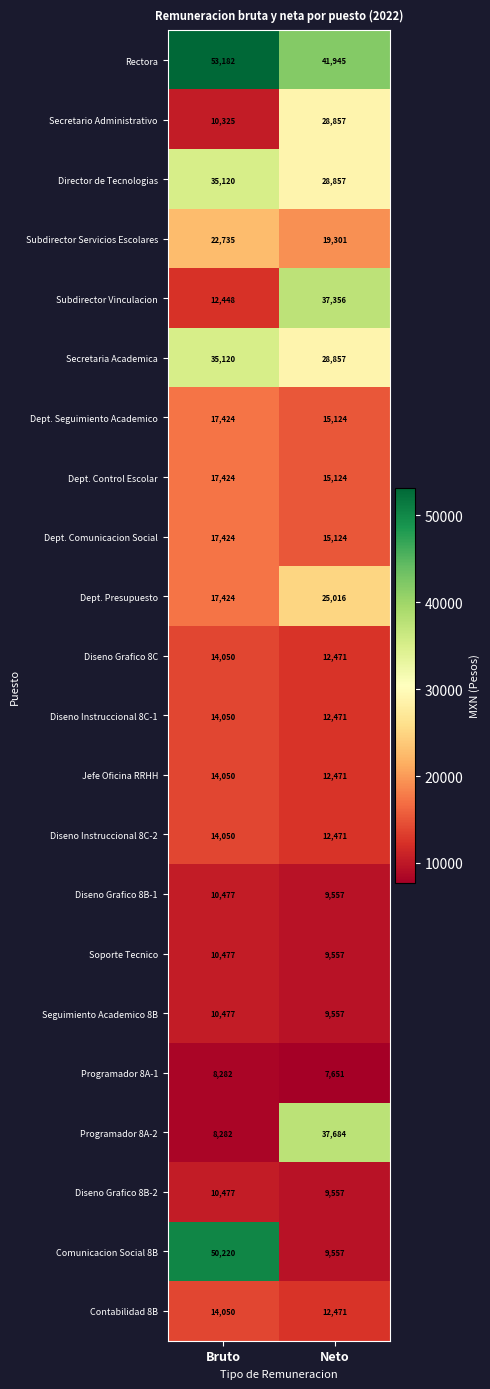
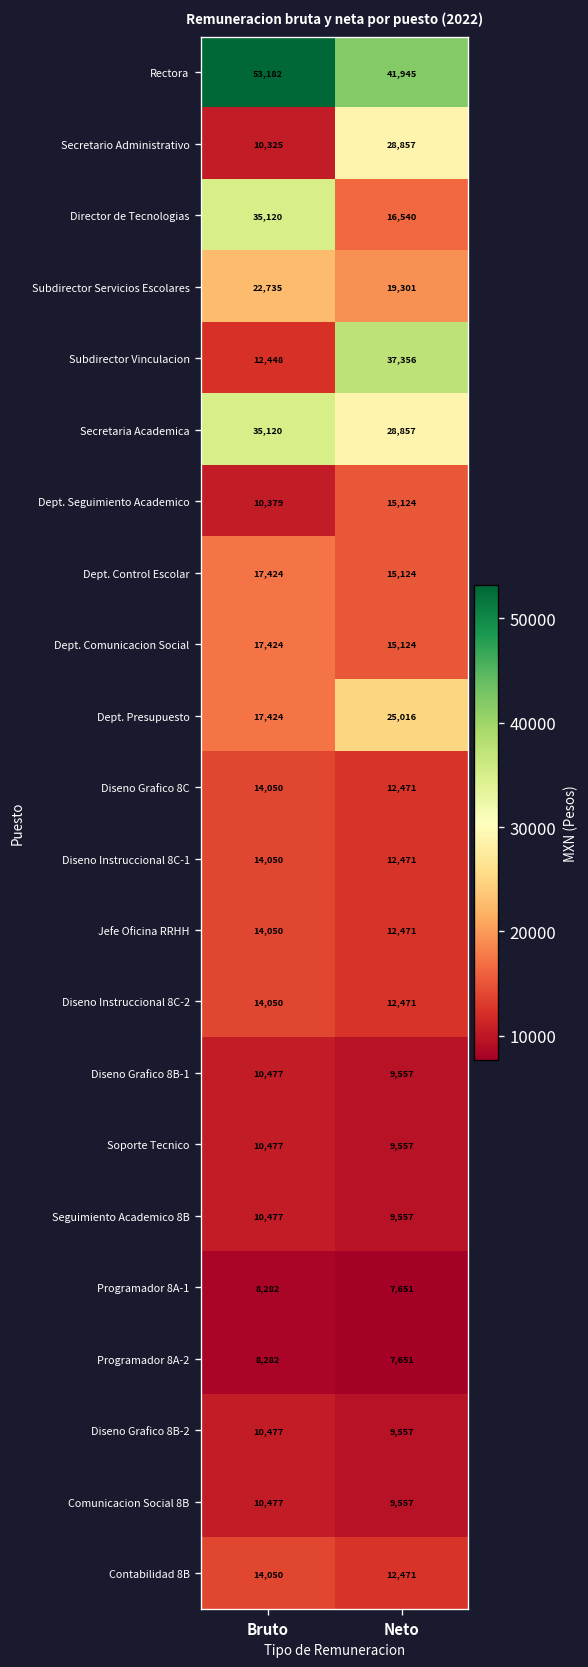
  {
    "Rectora": {
      "Bruto": "53,182",
      "Neto": "41,945"
    },
    "Secretario Administrativo": {
      "Bruto": "10,325",
      "Neto": "28,857"
    },
    "Director de Tecnologias": {
      "Bruto": "35,120",
-     "Neto": "28,857"
+     "Neto": "16,540"
    },
    "Subdirector Servicios Escolares": {
      "Bruto": "22,735",
      "Neto": "19,301"
    },
    "Subdirector Vinculacion": {
      "Bruto": "12,448",
      "Neto": "37,356"
    },
    "Secretaria Academica": {
      "Bruto": "35,120",
      "Neto": "28,857"
    },
    "Dept. Seguimiento Academico": {
-     "Bruto": "17,424",
+     "Bruto": "10,379",
      "Neto": "15,124"
    },
    "Dept. Control Escolar": {
      "Bruto": "17,424",
      "Neto": "15,124"
    },
    "Dept. Comunicacion Social": {
      "Bruto": "17,424",
      "Neto": "15,124"
    },
    "Dept. Presupuesto": {
      "Bruto": "17,424",
      "Neto": "25,016"
    },
    "Diseno Grafico 8C": {
      "Bruto": "14,050",
      "Neto": "12,471"
    },
    "Diseno Instruccional 8C-1": {
      "Bruto": "14,050",
      "Neto": "12,471"
    },
    "Jefe Oficina RRHH": {
      "Bruto": "14,050",
      "Neto": "12,471"
    },
    "Diseno Instruccional 8C-2": {
      "Bruto": "14,050",
      "Neto": "12,471"
    },
    "Diseno Grafico 8B-1": {
      "Bruto": "10,477",
      "Neto": "9,557"
    },
    "Soporte Tecnico": {
      "Bruto": "10,477",
      "Neto": "9,557"
    },
    "Seguimiento Academico 8B": {
      "Bruto": "10,477",
      "Neto": "9,557"
    },
    "Programador 8A-1": {
      "Bruto": "8,282",
      "Neto": "7,651"
    },
    "Programador 8A-2": {
      "Bruto": "8,282",
-     "Neto": "37,684"
+     "Neto": "7,651"
    },
    "Diseno Grafico 8B-2": {
      "Bruto": "10,477",
      "Neto": "9,557"
    },
    "Comunicacion Social 8B": {
-     "Bruto": "50,220",
+     "Bruto": "10,477",
      "Neto": "9,557"
    },
    "Contabilidad 8B": {
      "Bruto": "14,050",
      "Neto": "12,471"
    }
  }
